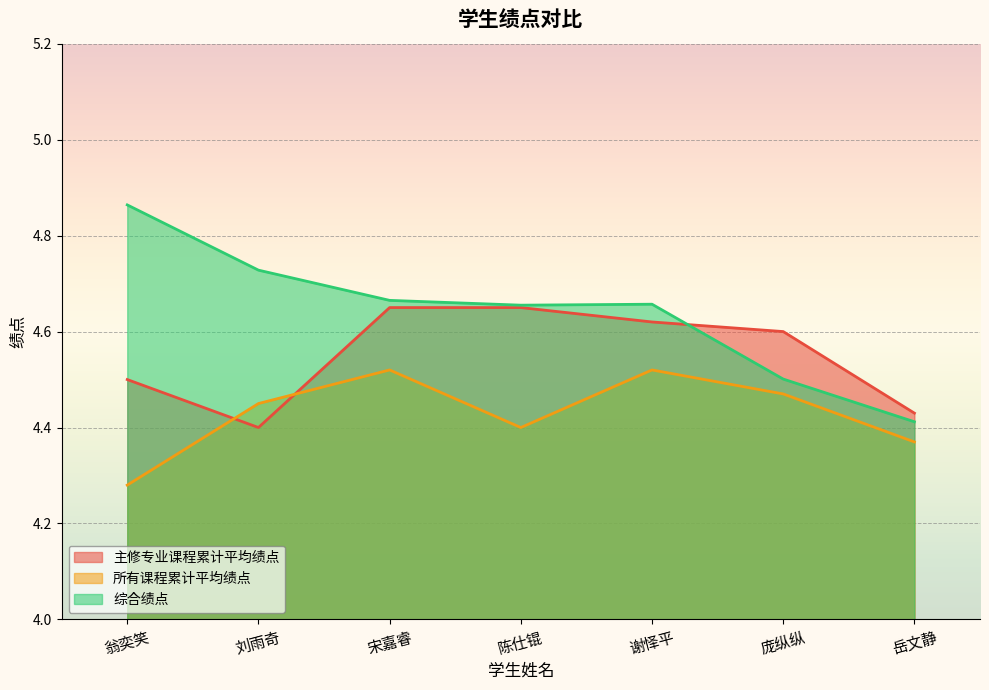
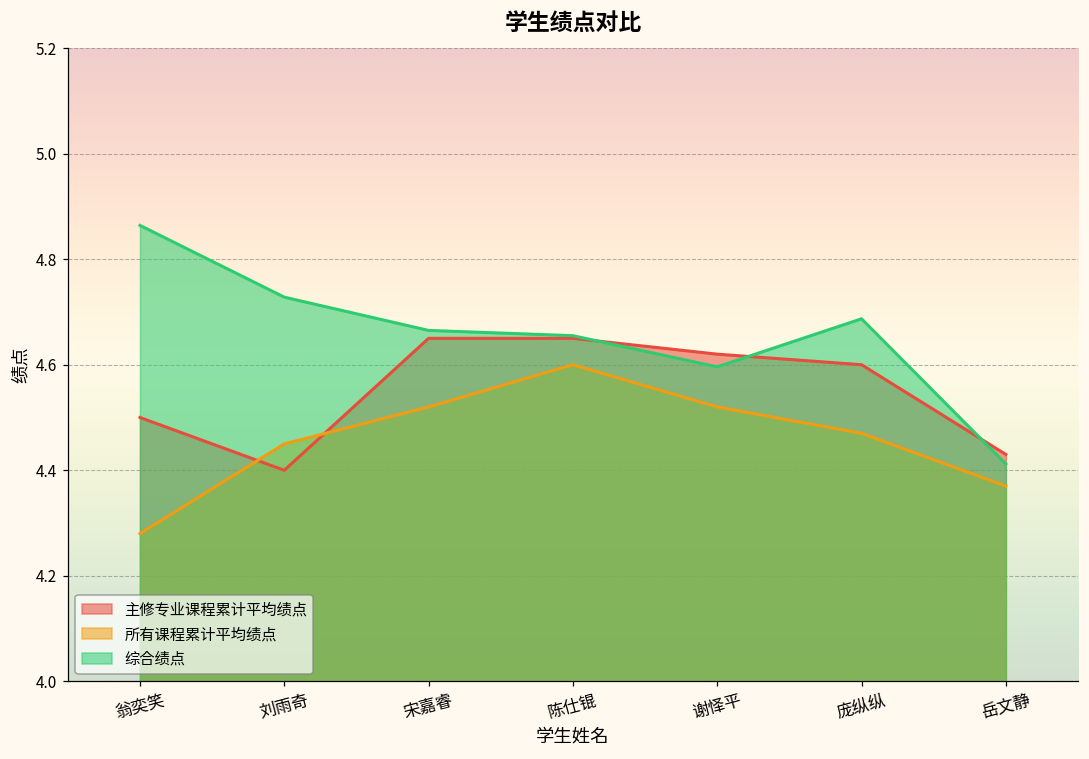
  {
    "主修专业课程累计平均绩点": {
      "翁奕笑": 4.50,
      "刘雨奇": 4.40,
      "宋嘉睿": 4.65,
      "谢怿平": 4.62,
      "庞纵纵": 4.60,
      "岳文静": 4.43
    },
    "所有课程累计平均绩点": {
      "翁奕笑": 4.28,
      "刘雨奇": 4.45,
      "宋嘉睿": 4.52,
-     "陈仕锟": 4.4,
+     "陈仕锟": 4.6,
      "谢怿平": 4.52,
      "庞纵纵": 4.47,
      "岳文静": 4.37
    },
    "综合绩点": {
      "翁奕笑": 4.86,
      "刘雨奇": 4.73,
      "宋嘉睿": 4.67,
-     "谢怿平": 4.66,
-     "庞纵纵": 4.50,
+     "谢怿平": 4.60,
+     "庞纵纵": 4.69,
      "岳文静": 4.41
    }
  }
